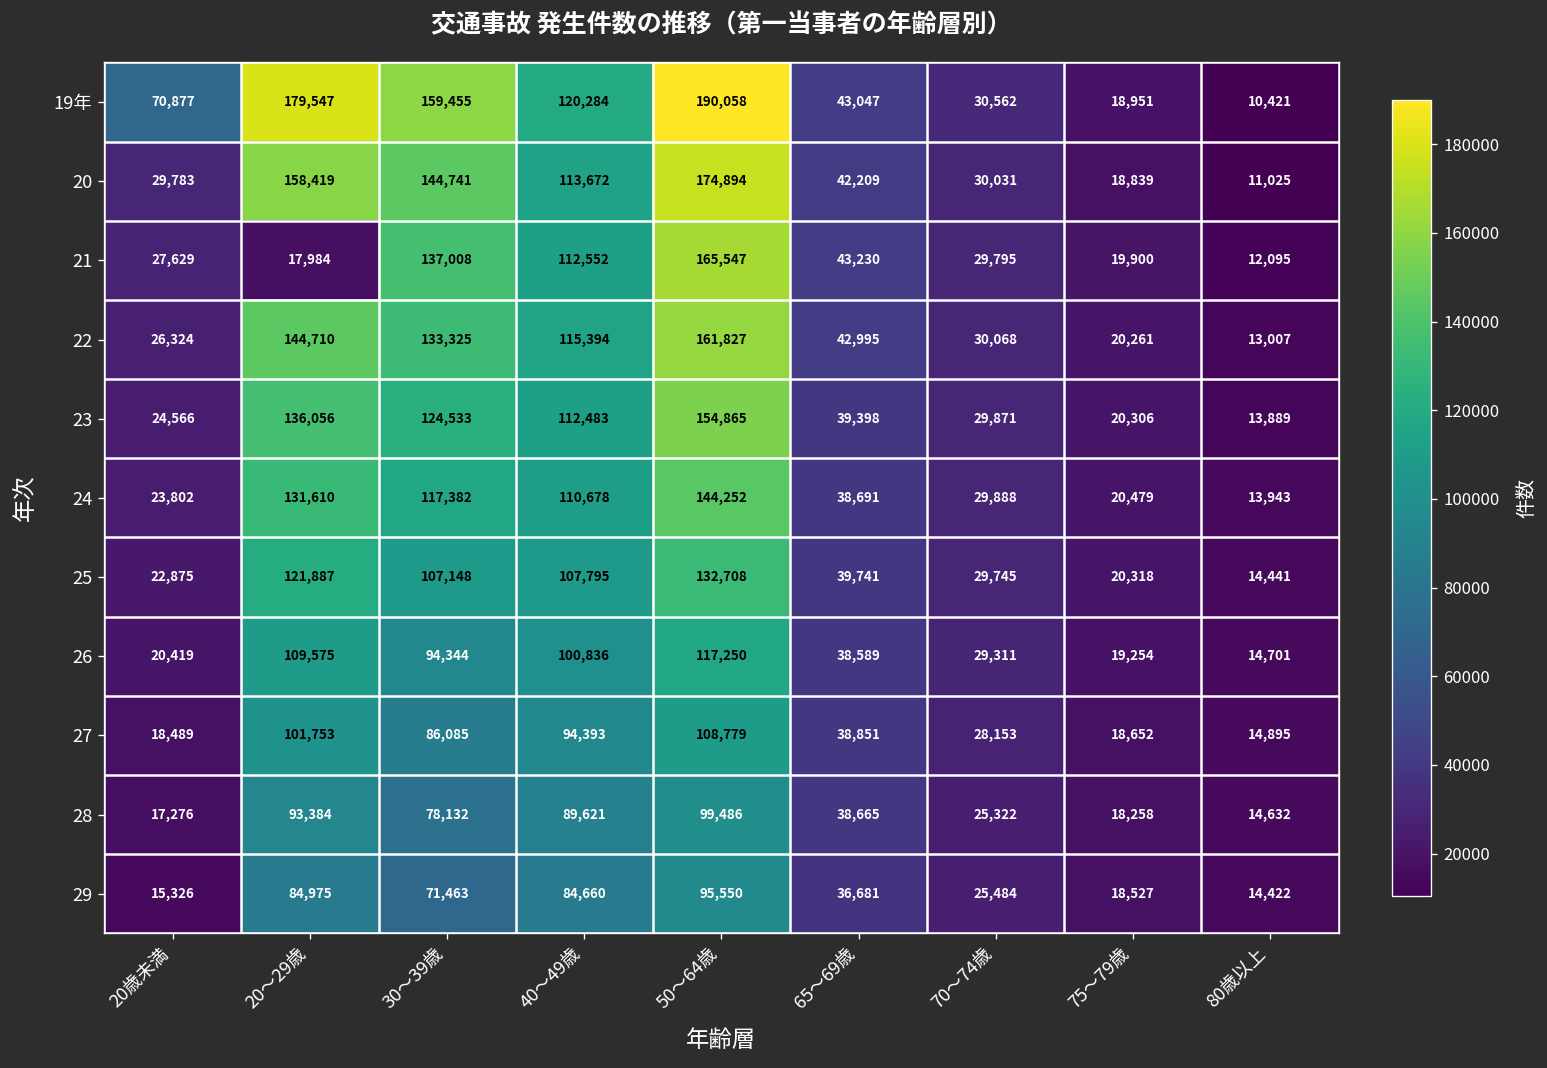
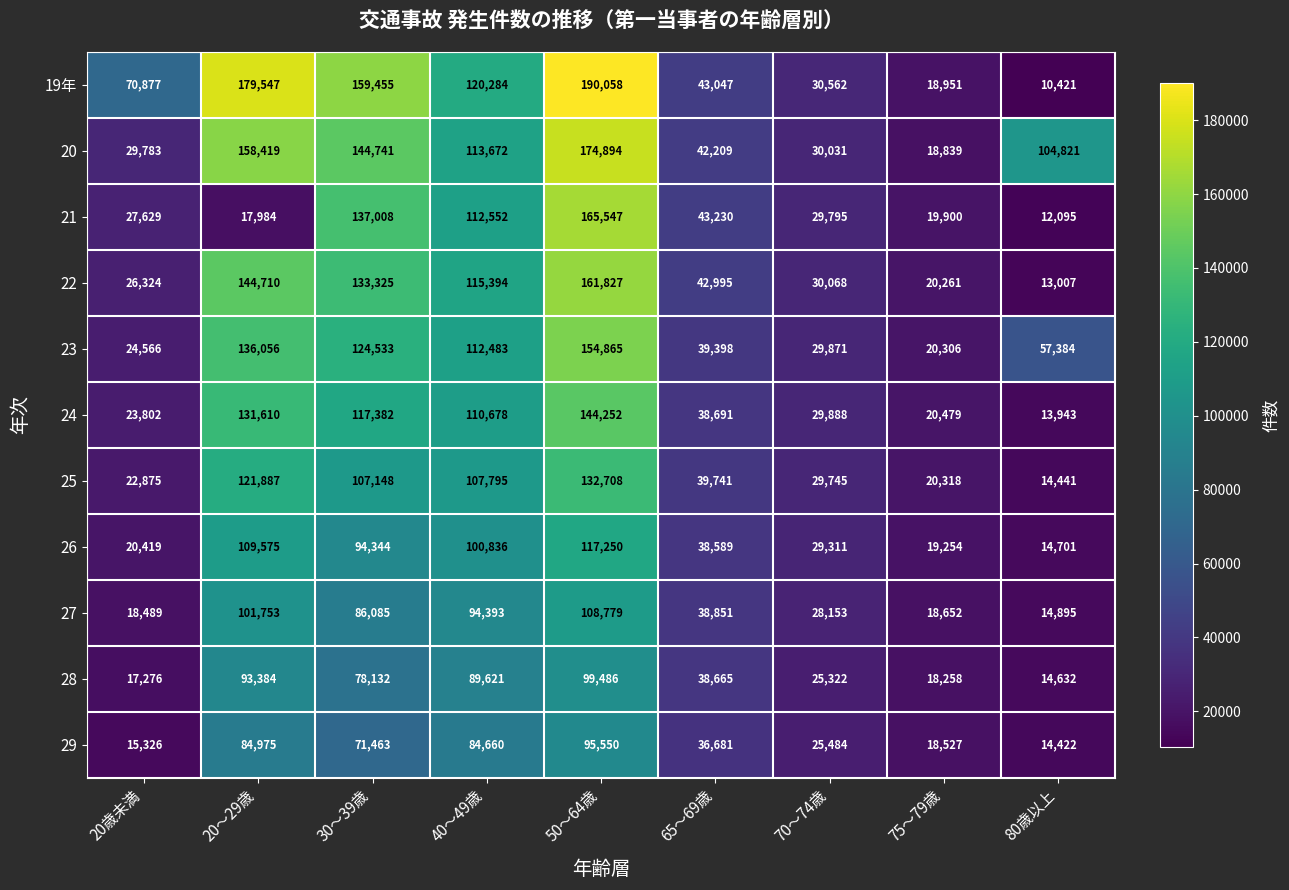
  {
    "19年": {
      "20歳未満": "70,877",
      "20～29歳": "179,547",
      "30～39歳": "159,455",
      "40～49歳": "120,284",
      "50～64歳": "190,058",
      "65～69歳": "43,047",
      "70～74歳": "30,562",
      "75～79歳": "18,951",
      "80歳以上": "10,421"
    },
    "20": {
      "20歳未満": "29,783",
      "20～29歳": "158,419",
      "30～39歳": "144,741",
      "40～49歳": "113,672",
      "50～64歳": "174,894",
      "65～69歳": "42,209",
      "70～74歳": "30,031",
      "75～79歳": "18,839",
-     "80歳以上": "11,025"
+     "80歳以上": "104,821"
    },
    "21": {
      "20歳未満": "27,629",
      "20～29歳": "17,984",
      "30～39歳": "137,008",
      "40～49歳": "112,552",
      "50～64歳": "165,547",
      "65～69歳": "43,230",
      "70～74歳": "29,795",
      "75～79歳": "19,900",
      "80歳以上": "12,095"
    },
    "22": {
      "20歳未満": "26,324",
      "20～29歳": "144,710",
      "30～39歳": "133,325",
      "40～49歳": "115,394",
      "50～64歳": "161,827",
      "65～69歳": "42,995",
      "70～74歳": "30,068",
      "75～79歳": "20,261",
      "80歳以上": "13,007"
    },
    "23": {
      "20歳未満": "24,566",
      "20～29歳": "136,056",
      "30～39歳": "124,533",
      "40～49歳": "112,483",
      "50～64歳": "154,865",
      "65～69歳": "39,398",
      "70～74歳": "29,871",
      "75～79歳": "20,306",
-     "80歳以上": "13,889"
+     "80歳以上": "57,384"
    },
    "24": {
      "20歳未満": "23,802",
      "20～29歳": "131,610",
      "30～39歳": "117,382",
      "40～49歳": "110,678",
      "50～64歳": "144,252",
      "65～69歳": "38,691",
      "70～74歳": "29,888",
      "75～79歳": "20,479",
      "80歳以上": "13,943"
    },
    "25": {
      "20歳未満": "22,875",
      "20～29歳": "121,887",
      "30～39歳": "107,148",
      "40～49歳": "107,795",
      "50～64歳": "132,708",
      "65～69歳": "39,741",
      "70～74歳": "29,745",
      "75～79歳": "20,318",
      "80歳以上": "14,441"
    },
    "26": {
      "20歳未満": "20,419",
      "20～29歳": "109,575",
      "30～39歳": "94,344",
      "40～49歳": "100,836",
      "50～64歳": "117,250",
      "65～69歳": "38,589",
      "70～74歳": "29,311",
      "75～79歳": "19,254",
      "80歳以上": "14,701"
    },
    "27": {
      "20歳未満": "18,489",
      "20～29歳": "101,753",
      "30～39歳": "86,085",
      "40～49歳": "94,393",
      "50～64歳": "108,779",
      "65～69歳": "38,851",
      "70～74歳": "28,153",
      "75～79歳": "18,652",
      "80歳以上": "14,895"
    },
    "28": {
      "20歳未満": "17,276",
      "20～29歳": "93,384",
      "30～39歳": "78,132",
      "40～49歳": "89,621",
      "50～64歳": "99,486",
      "65～69歳": "38,665",
      "70～74歳": "25,322",
      "75～79歳": "18,258",
      "80歳以上": "14,632"
    },
    "29": {
      "20歳未満": "15,326",
      "20～29歳": "84,975",
      "30～39歳": "71,463",
      "40～49歳": "84,660",
      "50～64歳": "95,550",
      "65～69歳": "36,681",
      "70～74歳": "25,484",
      "75～79歳": "18,527",
      "80歳以上": "14,422"
    }
  }
